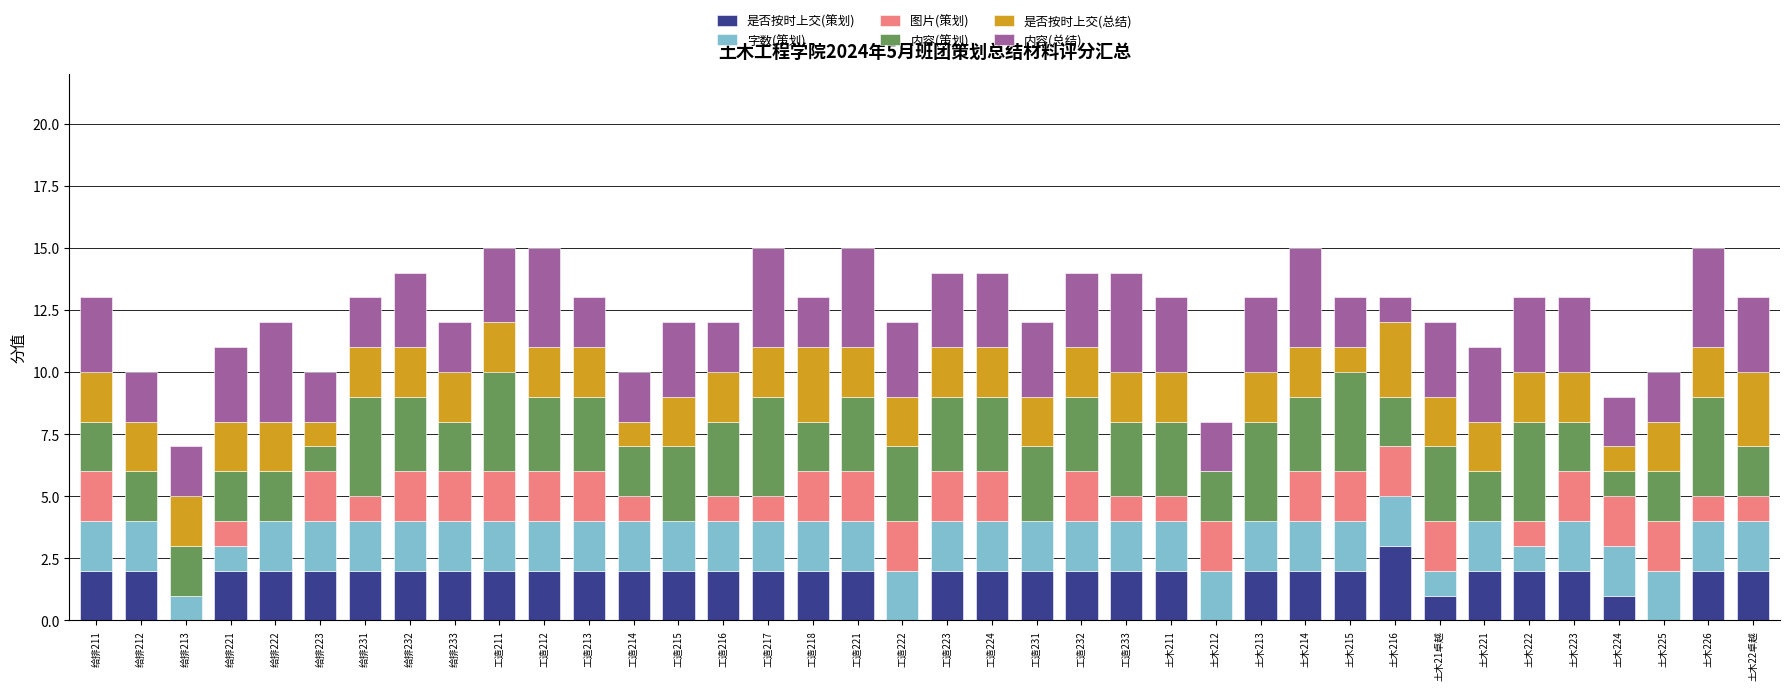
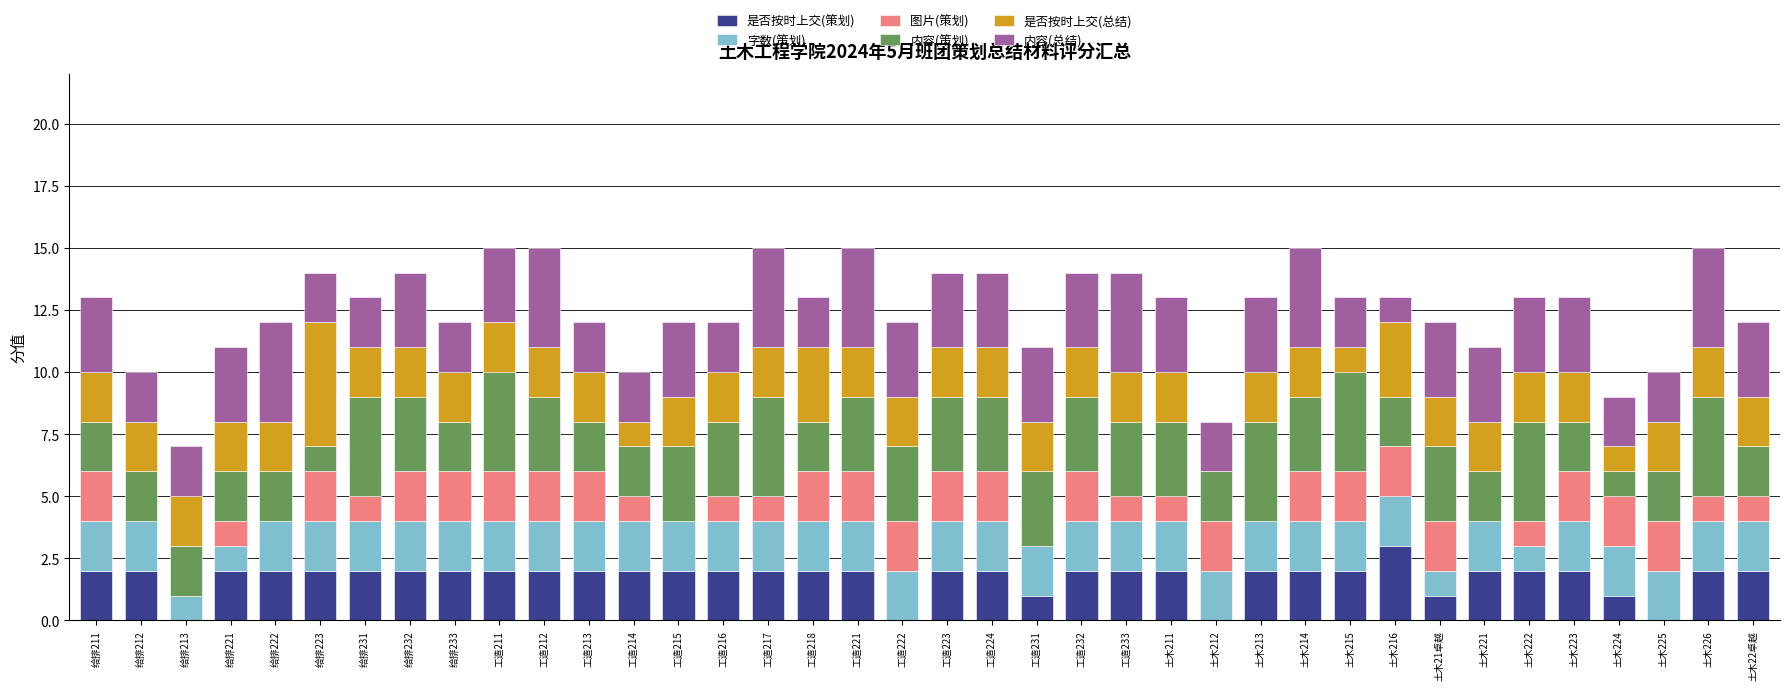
  {
    "是否按时上交(策划)": {
      "给排211": 2,
      "给排212": 2,
      "给排213": 0,
      "给排221": 2,
      "给排222": 2,
      "给排223": 2,
      "给排231": 2,
      "给排232": 2,
      "给排233": 2,
      "工造211": 2,
      "工造212": 2,
      "工造213": 2,
      "工造214": 2,
      "工造215": 2,
      "工造216": 2,
      "工造217": 2,
      "工造218": 2,
      "工造221": 2,
      "工造222": 0,
      "工造223": 2,
      "工造224": 2,
-     "工造231": 2,
+     "工造231": 1,
      "工造232": 2,
      "工造233": 2,
      "土木211": 2,
      "土木212": 0,
      "土木213": 2,
      "土木214": 2,
      "土木215": 2,
      "土木216": 3,
      "土木21卓越": 1,
      "土木221": 2,
      "土木222": 2,
      "土木223": 2,
      "土木224": 1,
      "土木225": 0,
      "土木226": 2,
      "土木22卓越": 2
    },
    "图片(策划)": {
      "给排211": 2,
      "给排212": 0,
      "给排213": 0,
      "给排221": 1,
      "给排222": 0,
      "给排223": 2,
      "给排231": 1,
      "给排232": 2,
      "给排233": 2,
      "工造211": 2,
      "工造212": 2,
      "工造213": 2,
      "工造214": 1,
      "工造215": 0,
      "工造216": 1,
      "工造217": 1,
      "工造218": 2,
      "工造221": 2,
      "工造222": 2,
      "工造223": 2,
      "工造224": 2,
      "工造231": 0,
      "工造232": 2,
      "工造233": 1,
      "土木211": 1,
      "土木212": 2,
      "土木213": 0,
      "土木214": 2,
      "土木215": 2,
      "土木216": 2,
      "土木21卓越": 2,
      "土木221": 0,
      "土木222": 1,
      "土木223": 2,
      "土木224": 2,
      "土木225": 2,
      "土木226": 1,
      "土木22卓越": 1
    },
    "内容(策划)": {
      "给排211": 2,
      "给排212": 2,
      "给排213": 2,
      "给排221": 2,
      "给排222": 2,
      "给排223": 1,
      "给排231": 4,
      "给排232": 3,
      "给排233": 2,
      "工造211": 4,
      "工造212": 3,
-     "工造213": 3,
+     "工造213": 2,
      "工造214": 2,
      "工造215": 3,
      "工造216": 3,
      "工造217": 4,
      "工造218": 2,
      "工造221": 3,
      "工造222": 3,
      "工造223": 3,
      "工造224": 3,
      "工造231": 3,
      "工造232": 3,
      "工造233": 3,
      "土木211": 3,
      "土木212": 2,
      "土木213": 4,
      "土木214": 3,
      "土木215": 4,
      "土木216": 2,
      "土木21卓越": 3,
      "土木221": 2,
      "土木222": 4,
      "土木223": 2,
      "土木224": 1,
      "土木225": 2,
      "土木226": 4,
      "土木22卓越": 2
    },
    "是否按时上交(总结)": {
      "给排211": 2,
      "给排212": 2,
      "给排213": 2,
      "给排221": 2,
      "给排222": 2,
-     "给排223": 1,
+     "给排223": 5,
      "给排231": 2,
      "给排232": 2,
      "给排233": 2,
      "工造211": 2,
      "工造212": 2,
      "工造213": 2,
      "工造214": 1,
      "工造215": 2,
      "工造216": 2,
      "工造217": 2,
      "工造218": 3,
      "工造221": 2,
      "工造222": 2,
      "工造223": 2,
      "工造224": 2,
      "工造231": 2,
      "工造232": 2,
      "工造233": 2,
      "土木211": 2,
      "土木212": 0,
      "土木213": 2,
      "土木214": 2,
      "土木215": 1,
      "土木216": 3,
      "土木21卓越": 2,
      "土木221": 2,
      "土木222": 2,
      "土木223": 2,
      "土木224": 1,
      "土木225": 2,
      "土木226": 2,
-     "土木22卓越": 3
+     "土木22卓越": 2
    },
    "内容(总结)": {
      "给排211": 3,
      "给排212": 2,
      "给排213": 2,
      "给排221": 3,
      "给排222": 4,
      "给排223": 2,
      "给排231": 2,
      "给排232": 3,
      "给排233": 2,
      "工造211": 3,
      "工造212": 4,
      "工造213": 2,
      "工造214": 2,
      "工造215": 3,
      "工造216": 2,
      "工造217": 4,
      "工造218": 2,
      "工造221": 4,
      "工造222": 3,
      "工造223": 3,
      "工造224": 3,
      "工造231": 3,
      "工造232": 3,
      "工造233": 4,
      "土木211": 3,
      "土木212": 2,
      "土木213": 3,
      "土木214": 4,
      "土木215": 2,
      "土木216": 1,
      "土木21卓越": 3,
      "土木221": 3,
      "土木222": 3,
      "土木223": 3,
      "土木224": 2,
      "土木225": 2,
      "土木226": 4,
      "土木22卓越": 3
    }
  }
